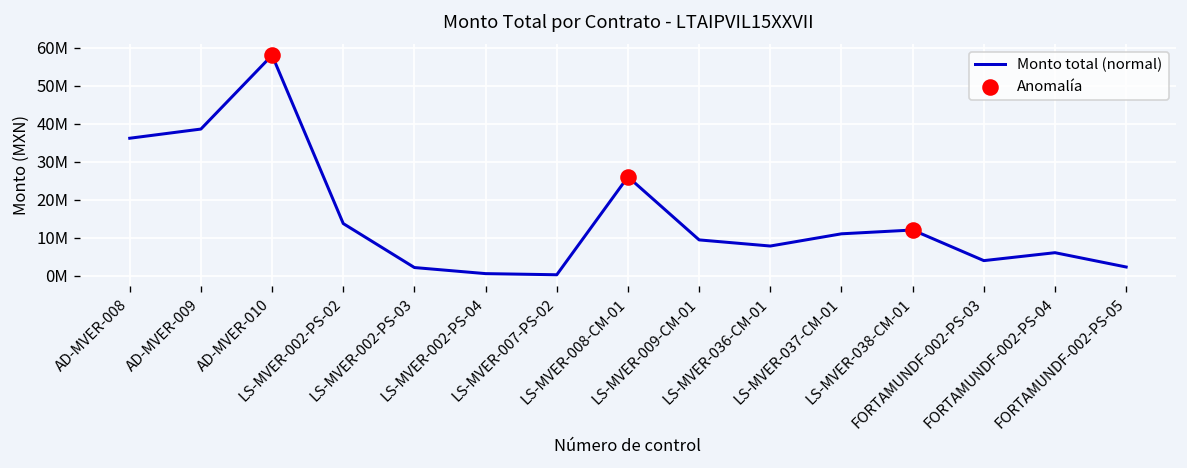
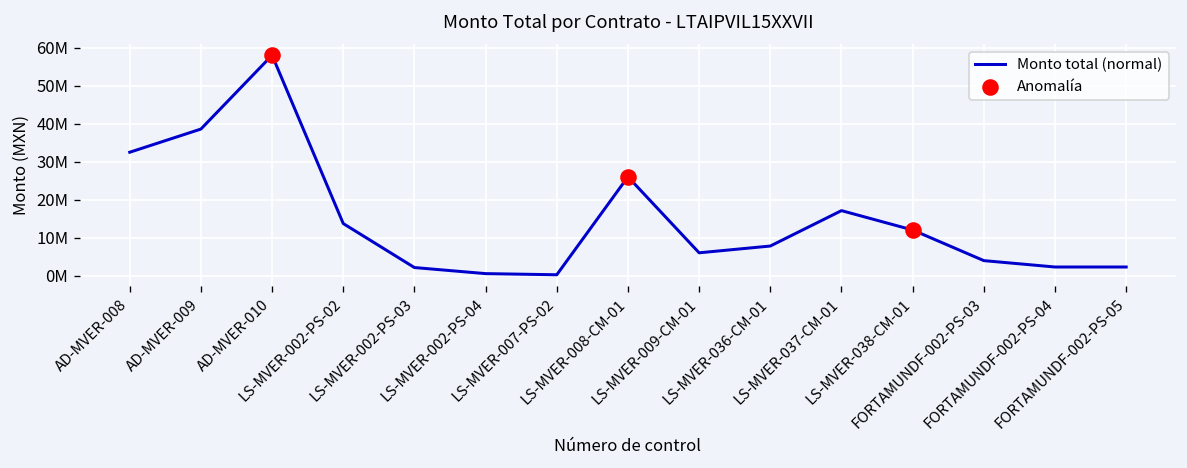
  {
    "Monto total (normal)": {
-     "AD-MVER-008": 36000000,
+     "AD-MVER-008": 32000000,
      "AD-MVER-009": 39000000,
      "LS-MVER-002-PS-02": 14000000,
      "LS-MVER-002-PS-03": 2000000,
      "LS-MVER-002-PS-04": 1000000,
      "LS-MVER-007-PS-02": 0,
-     "LS-MVER-009-CM-01": 9000000,
+     "LS-MVER-009-CM-01": 6000000,
      "LS-MVER-036-CM-01": 8000000,
-     "LS-MVER-037-CM-01": 11000000,
+     "LS-MVER-037-CM-01": 17000000,
      "FORTAMUNDF-002-PS-03": 4000000,
-     "FORTAMUNDF-002-PS-04": 6000000,
+     "FORTAMUNDF-002-PS-04": 2000000,
      "FORTAMUNDF-002-PS-05": 2000000
    }
  }
